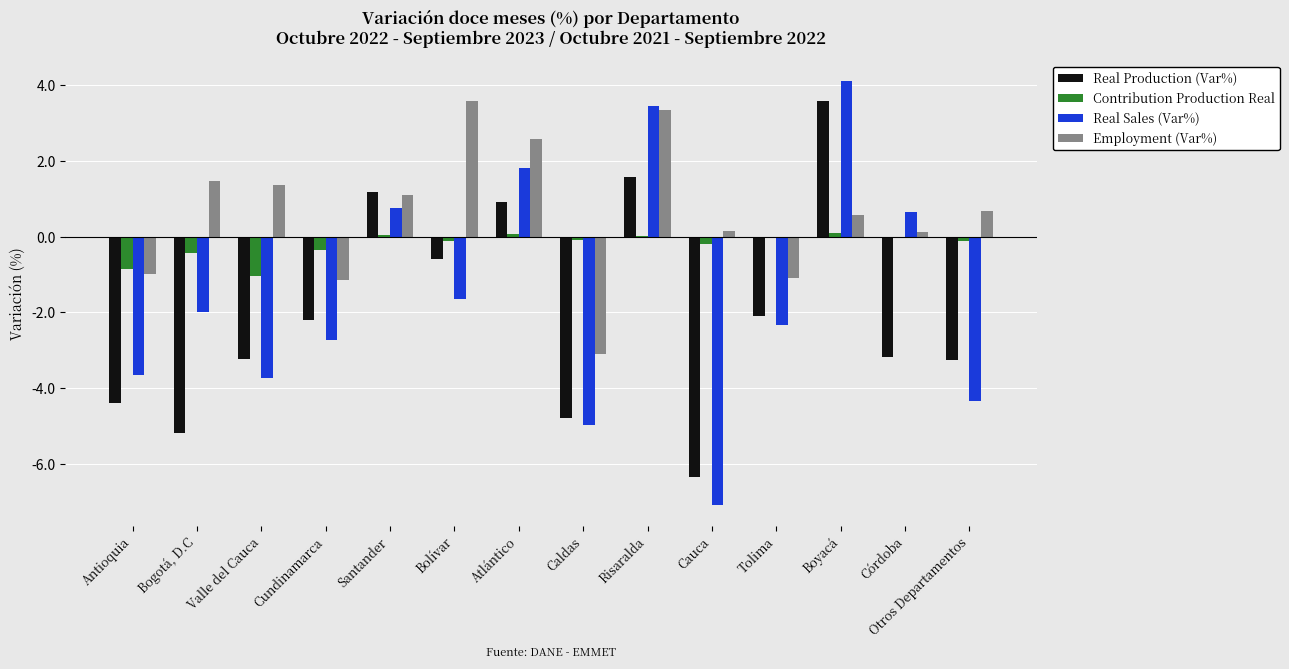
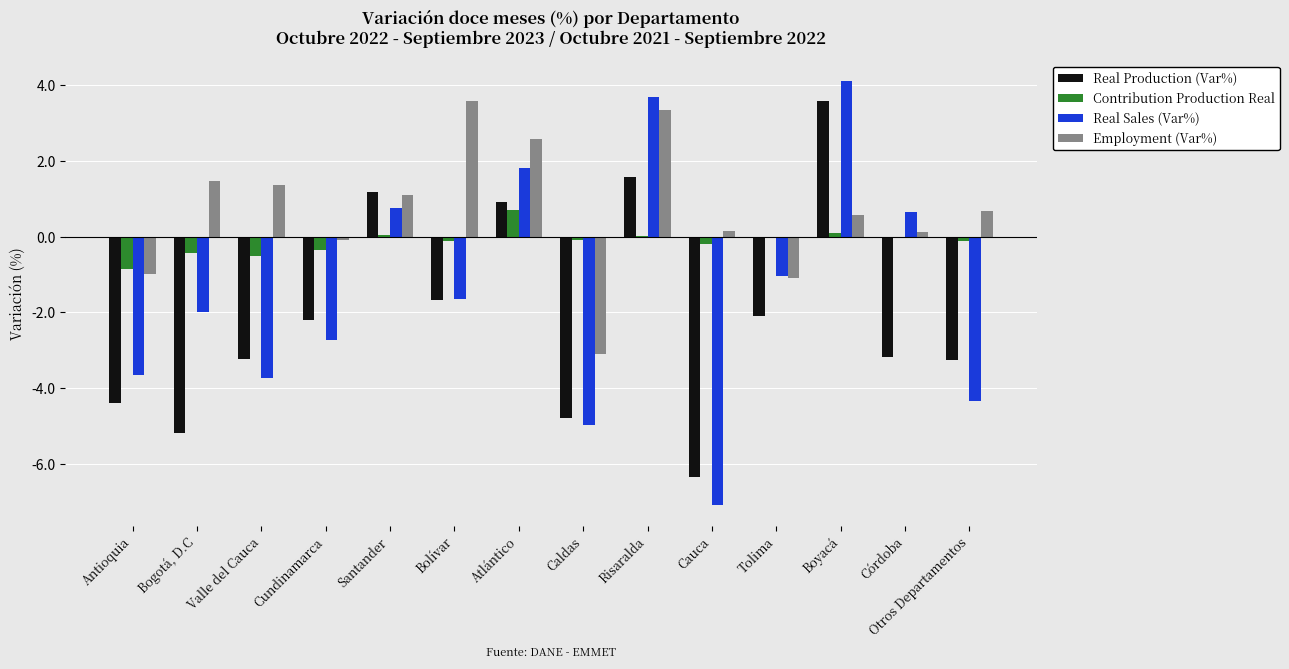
  {
    "Real Production (Var%)": {
      "Antioquia": -4.4,
      "Bogotá, D.C": -5.2,
      "Valle del Cauca": -3.2,
      "Cundinamarca": -2.2,
      "Santander": 1.2,
-     "Bolívar": -0.6,
+     "Bolívar": -1.7,
      "Atlántico": 0.9,
      "Caldas": -4.8,
      "Risaralda": 1.6,
      "Cauca": -6.3,
      "Tolima": -2.1,
      "Boyacá": 3.6,
      "Córdoba": -3.2,
      "Otros Departamentos": -3.3
    },
    "Contribution Production Real": {
      "Antioquia": -0.8,
      "Bogotá, D.C": -0.4,
-     "Valle del Cauca": -1.0,
+     "Valle del Cauca": -0.5,
      "Cundinamarca": -0.4,
      "Bolívar": -0.1,
-     "Atlántico": 0.1,
+     "Atlántico": 0.7,
      "Caldas": -0.1,
      "Cauca": -0.2,
      "Boyacá": 0.1,
      "Otros Departamentos": -0.1
    },
    "Real Sales (Var%)": {
      "Antioquia": -3.7,
      "Bogotá, D.C": -2.0,
      "Valle del Cauca": -3.7,
      "Cundinamarca": -2.7,
      "Santander": 0.8,
      "Bolívar": -1.6,
      "Atlántico": 1.8,
      "Caldas": -5.0,
-     "Risaralda": 3.5,
+     "Risaralda": 3.7,
      "Cauca": -7.1,
-     "Tolima": -2.3,
+     "Tolima": -1.0,
      "Boyacá": 4.1,
      "Córdoba": 0.7,
      "Otros Departamentos": -4.3
    },
    "Employment (Var%)": {
      "Antioquia": -1.0,
      "Bogotá, D.C": 1.5,
      "Valle del Cauca": 1.4,
-     "Cundinamarca": -1.1,
+     "Cundinamarca": -0.1,
      "Santander": 1.1,
      "Bolívar": 3.6,
      "Atlántico": 2.6,
      "Caldas": -3.1,
      "Risaralda": 3.3,
      "Cauca": 0.1,
      "Tolima": -1.1,
      "Boyacá": 0.6,
      "Córdoba": 0.1,
      "Otros Departamentos": 0.7
    }
  }
